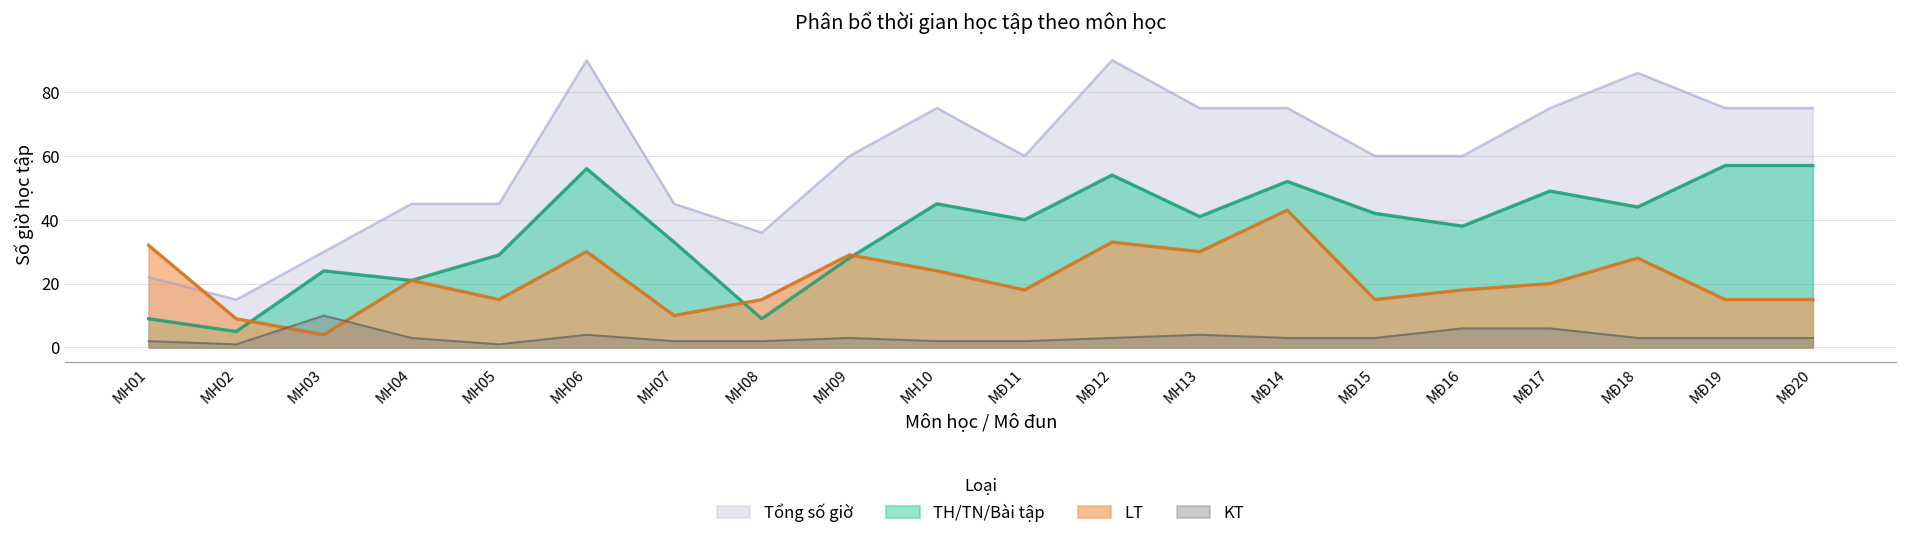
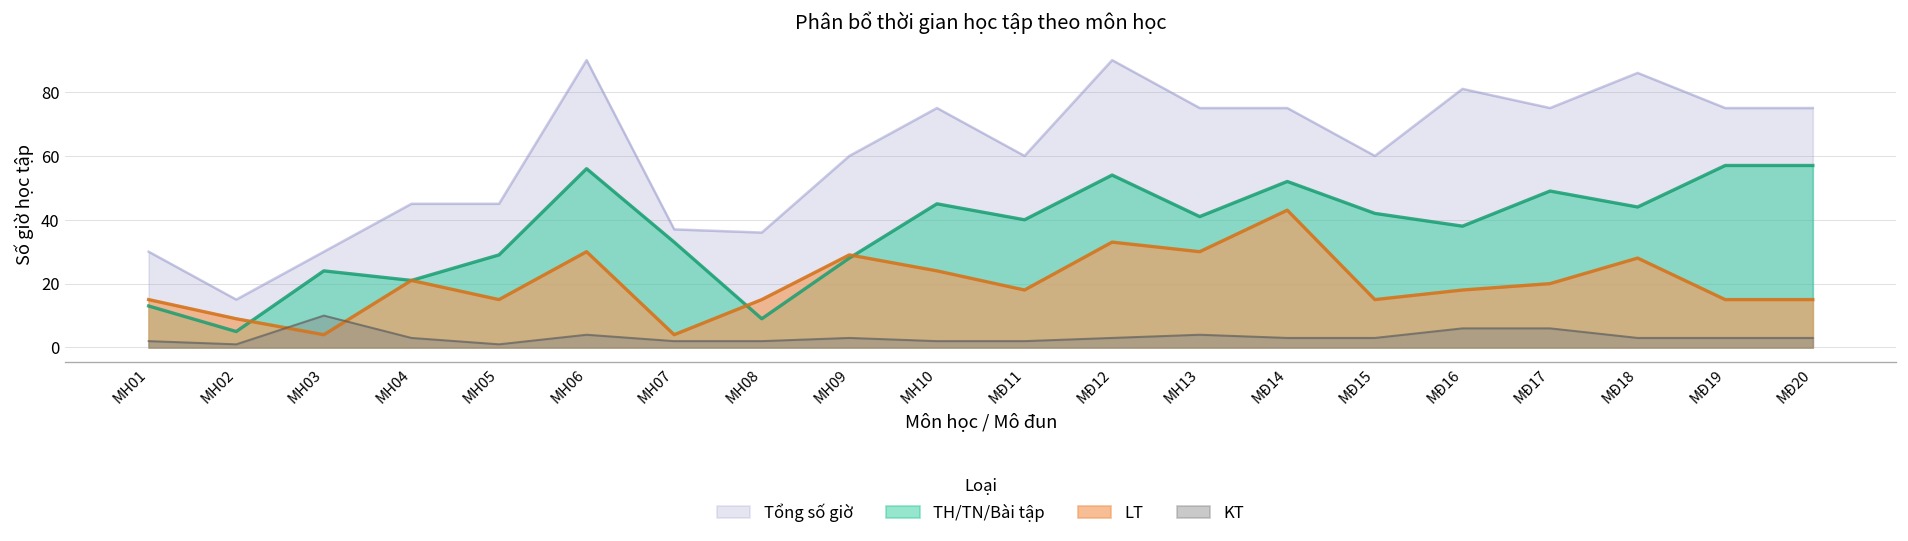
  {
    "Tổng số giờ": {
-     "MH01": 22,
+     "MH01": 30,
      "MH02": 15,
      "MH03": 30,
      "MH04": 45,
      "MH05": 45,
      "MH06": 90,
-     "MH07": 45,
+     "MH07": 37,
      "MH08": 36,
      "MH09": 60,
      "MH10": 75,
      "MĐ11": 60,
      "MĐ12": 90,
      "MH13": 75,
      "MĐ14": 75,
      "MĐ15": 60,
-     "MĐ16": 60,
+     "MĐ16": 81,
      "MĐ17": 75,
      "MĐ18": 86,
      "MĐ19": 75,
      "MĐ20": 75
    },
    "TH/TN/Bài tập": {
-     "MH01": 9,
+     "MH01": 13,
      "MH02": 5,
      "MH03": 24,
      "MH05": 29,
      "MH06": 56,
      "MH07": 33,
      "MH08": 9,
      "MH09": 28,
      "MH10": 45,
      "MĐ11": 40,
      "MĐ12": 54,
      "MH13": 41,
      "MĐ14": 52,
      "MĐ15": 42,
      "MĐ16": 38,
      "MĐ17": 49,
      "MĐ18": 44,
      "MĐ19": 57,
      "MĐ20": 57
    },
    "LT": {
-     "MH01": 32,
+     "MH01": 15,
      "MH02": 9,
      "MH03": 4,
      "MH05": 15,
      "MH06": 30,
-     "MH07": 10,
+     "MH07": 4,
      "MH08": 15,
      "MH09": 29,
      "MH10": 24,
      "MĐ11": 18,
      "MĐ12": 33,
      "MH13": 30,
      "MĐ14": 43,
      "MĐ15": 15,
      "MĐ16": 18,
      "MĐ17": 20,
      "MĐ18": 28,
      "MĐ19": 15,
      "MĐ20": 15
    },
    "KT": {
      "MH01": 2,
      "MH02": 1,
      "MH03": 10,
      "MH04": 3,
      "MH05": 1,
      "MH06": 4,
      "MH07": 2,
      "MH08": 2,
      "MH09": 3,
      "MH10": 2,
      "MĐ11": 2,
      "MĐ12": 3,
      "MH13": 4,
      "MĐ14": 3,
      "MĐ15": 3,
      "MĐ16": 6,
      "MĐ17": 6,
      "MĐ18": 3,
      "MĐ19": 3,
      "MĐ20": 3
    }
  }
